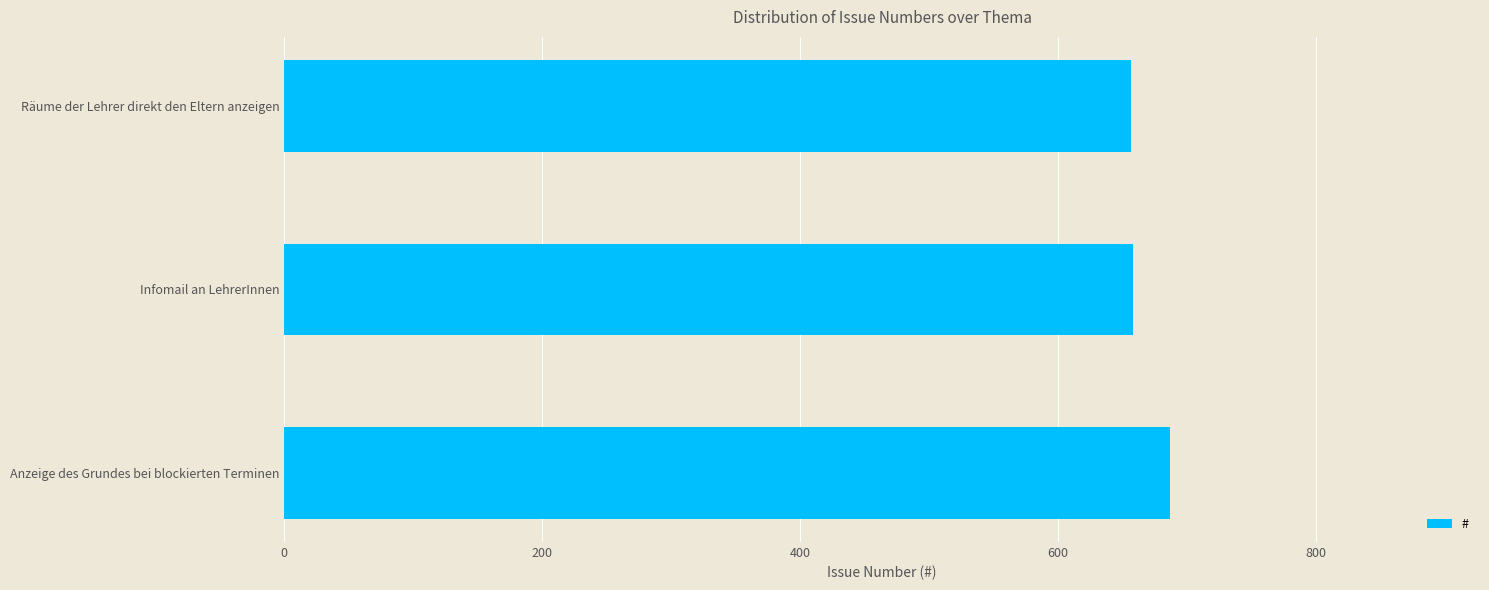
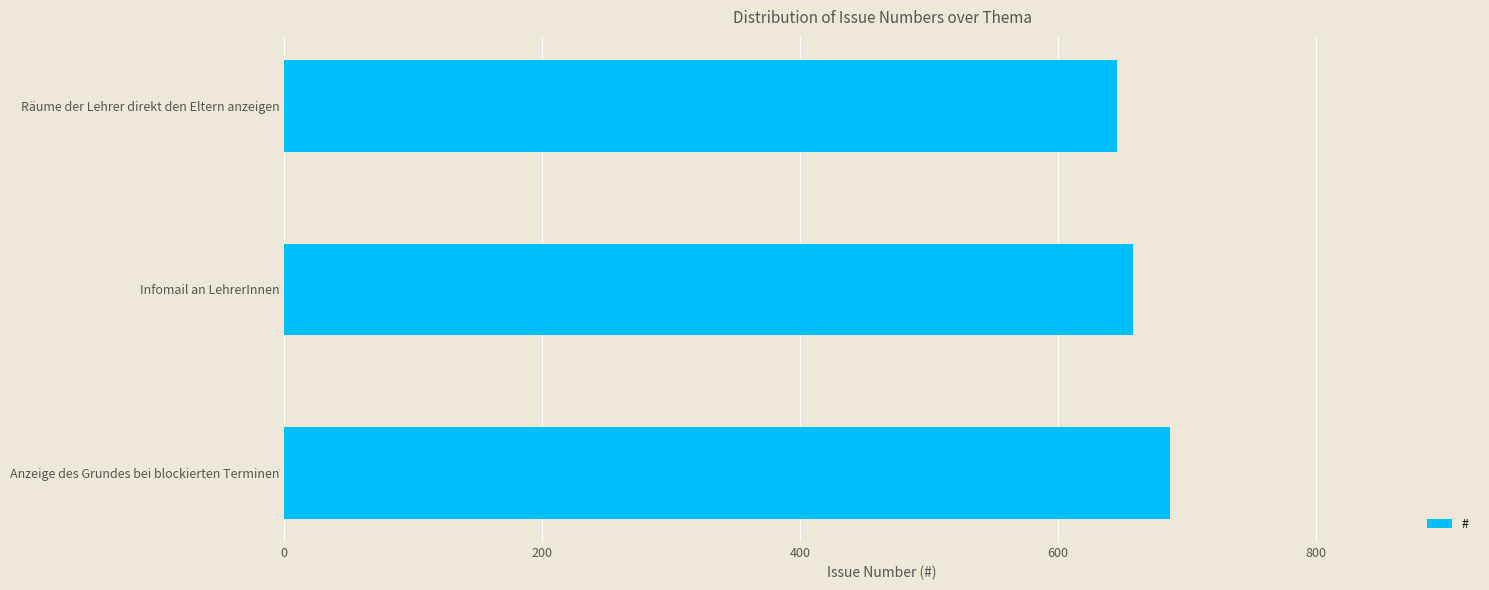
  {
-   "Räume der Lehrer direkt den Eltern anzeigen": 657,
+   "Räume der Lehrer direkt den Eltern anzeigen": 646,
    "Infomail an LehrerInnen": 658,
    "Anzeige des Grundes bei blockierten Terminen": 687
  }
